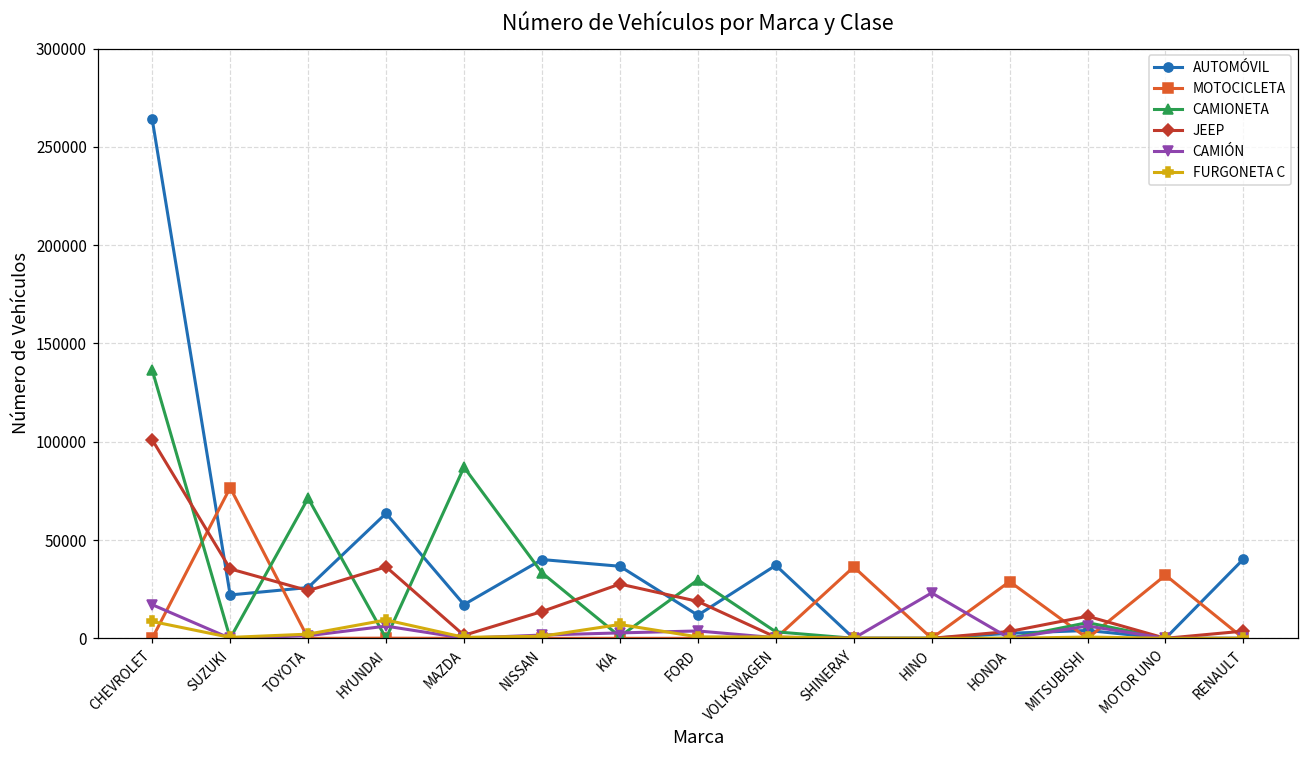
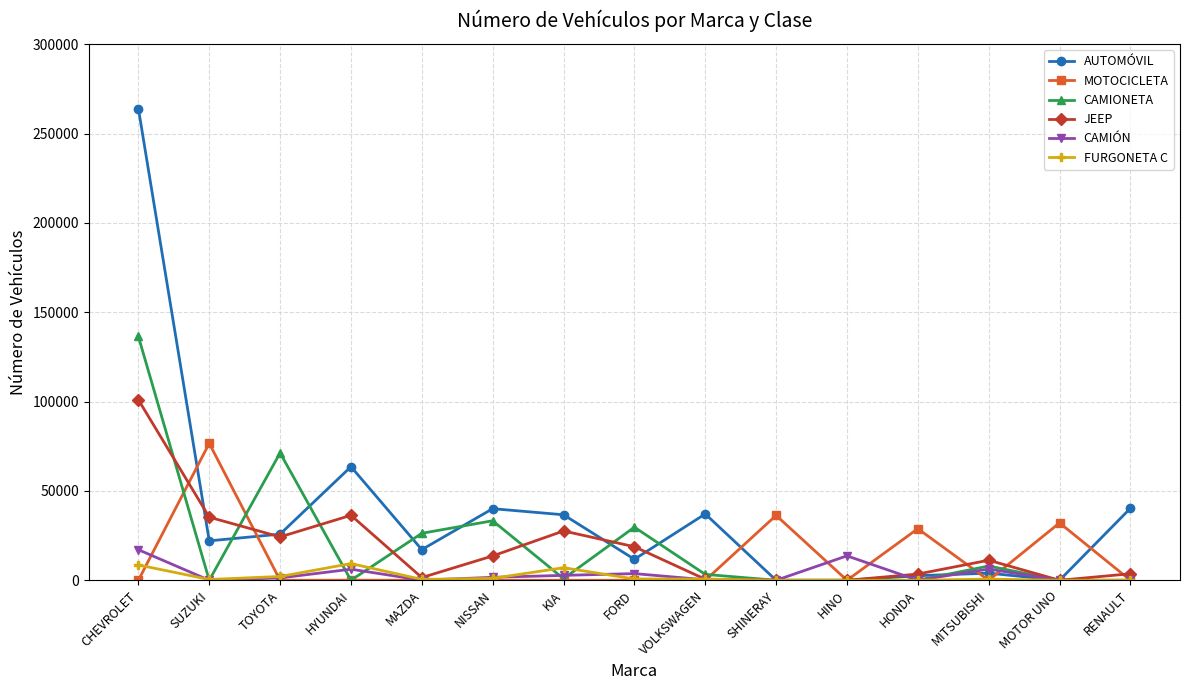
  {
    "AUTOMÓVIL": {
      "CHEVROLET": 264000,
      "SUZUKI": 22000,
      "TOYOTA": 26000,
      "HYUNDAI": 64000,
      "MAZDA": 17000,
      "NISSAN": 40000,
      "KIA": 37000,
      "FORD": 12000,
      "VOLKSWAGEN": 37000,
      "MITSUBISHI": 4000,
      "RENAULT": 40000
    },
    "CAMIONETA": {
      "CHEVROLET": 136000,
      "TOYOTA": 71000,
-     "MAZDA": 87000,
+     "MAZDA": 26000,
      "NISSAN": 33000,
      "FORD": 30000,
      "VOLKSWAGEN": 3000,
      "MITSUBISHI": 8000
    },
    "CAMIÓN": {
      "CHEVROLET": 17000,
      "HYUNDAI": 6000,
      "KIA": 3000,
      "FORD": 4000,
-     "HINO": 23000,
+     "HINO": 14000,
      "MITSUBISHI": 6000
    },
    "FURGONETA C": {
      "CHEVROLET": 9000,
      "HYUNDAI": 9000,
      "KIA": 7000
    }
  }
